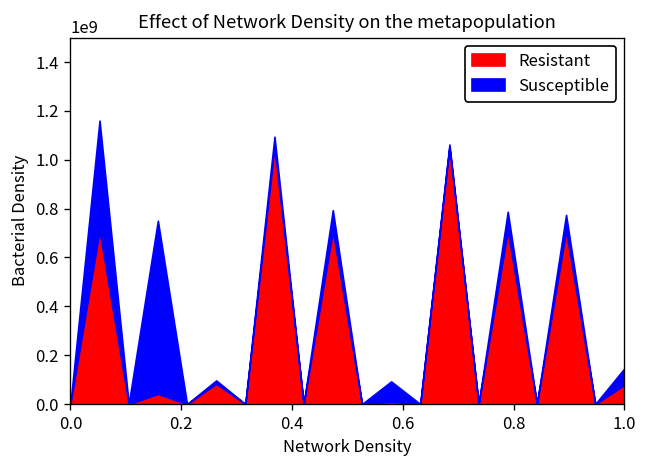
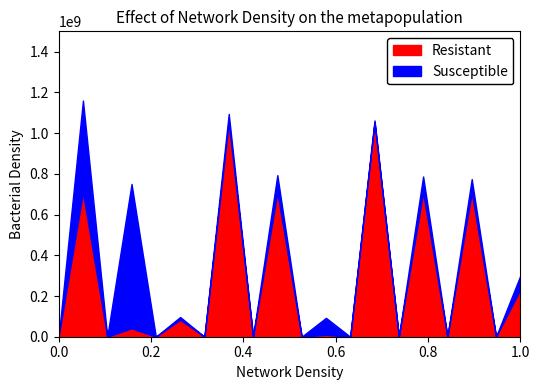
  {
    "Resistant": {
-     "1.0": 80000000
+     "1.0": 230000000
    },
    "Susceptible": {
      "1.0": 70000000
    }
  }
